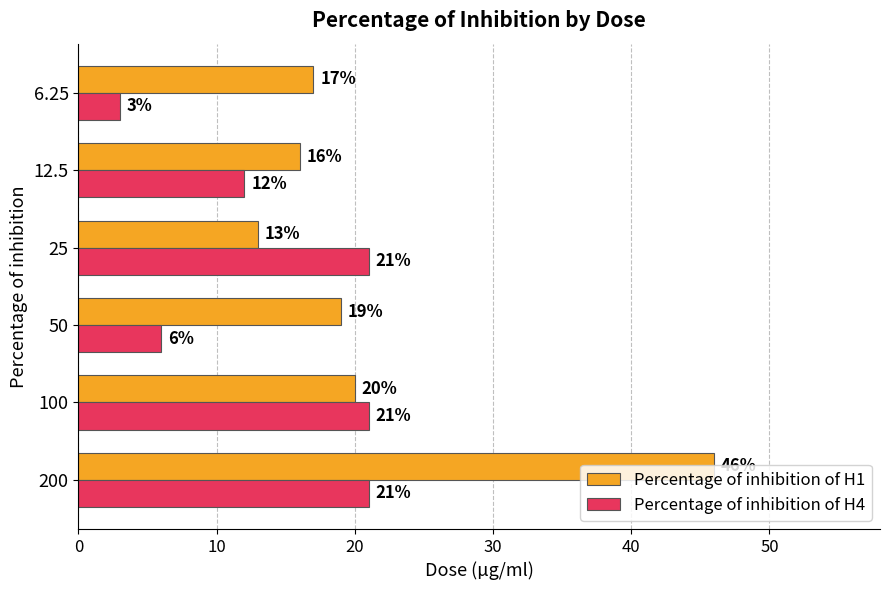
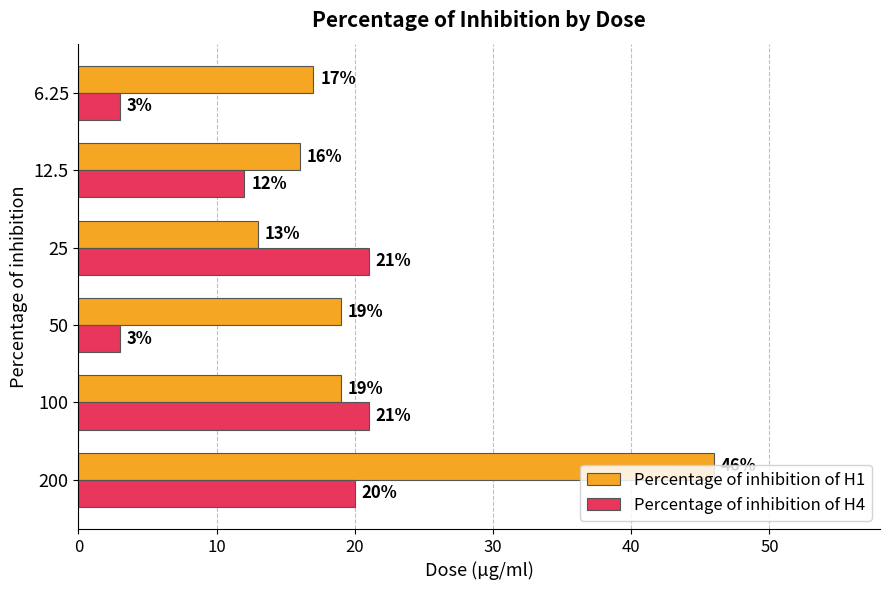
  {
    "Percentage of inhibition of H1": {
      "6.25": "17%",
      "12.5": "16%",
      "25": "13%",
      "50": "19%",
-     "100": "20%"
+     "100": "19%"
    },
    "Percentage of inhibition of H4": {
      "6.25": "3%",
      "12.5": "12%",
      "25": "21%",
-     "50": "6%",
+     "50": "3%",
      "100": "21%",
-     "200": "21%"
+     "200": "20%"
    }
  }
